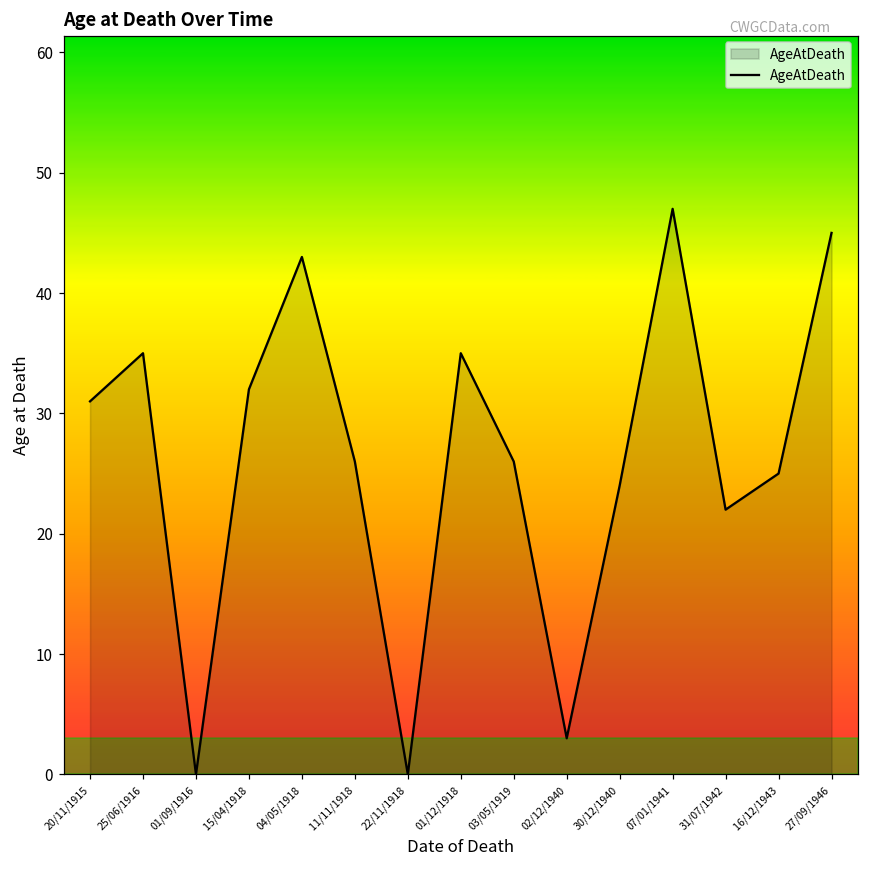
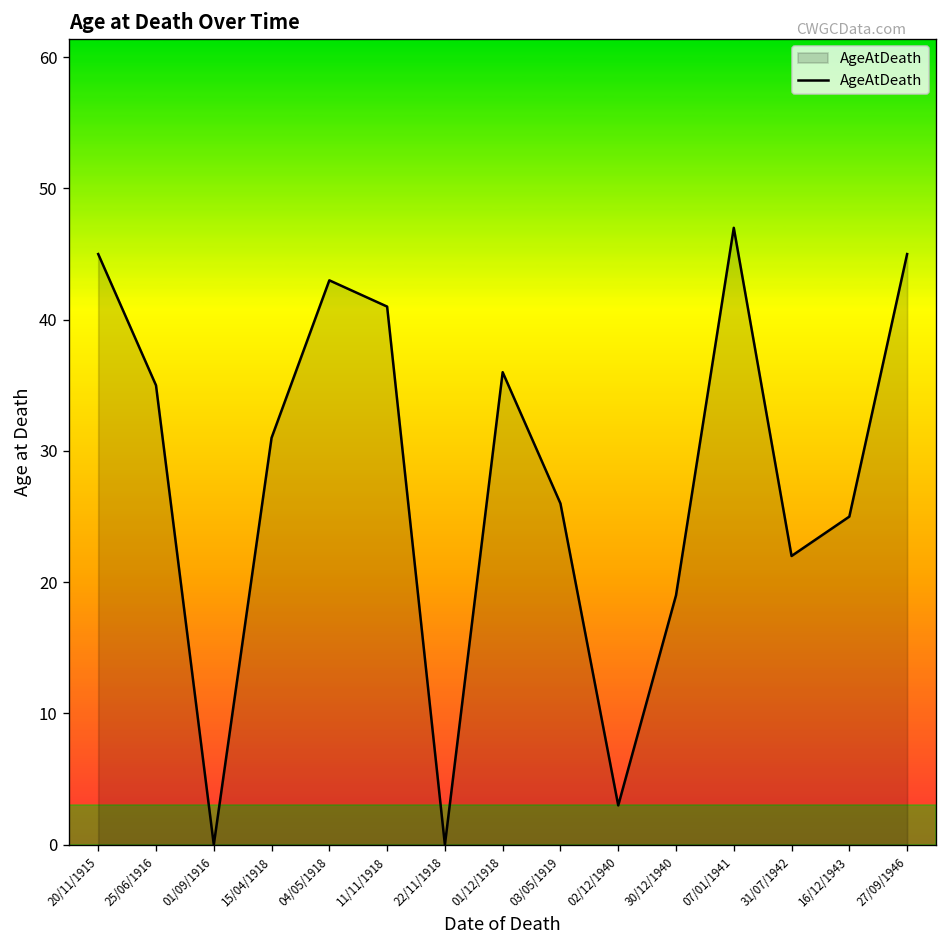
  {
-   "20/11/1915": 31,
+   "20/11/1915": 45,
    "25/06/1916": 35,
    "01/09/1916": 0,
-   "15/04/1918": 32,
+   "15/04/1918": 31,
    "04/05/1918": 43,
-   "11/11/1918": 26,
+   "11/11/1918": 41,
    "22/11/1918": 0,
-   "01/12/1918": 35,
+   "01/12/1918": 36,
    "03/05/1919": 26,
    "02/12/1940": 3,
-   "30/12/1940": 24,
+   "30/12/1940": 19,
    "07/01/1941": 47,
    "31/07/1942": 22,
    "16/12/1943": 25,
    "27/09/1946": 45
  }
